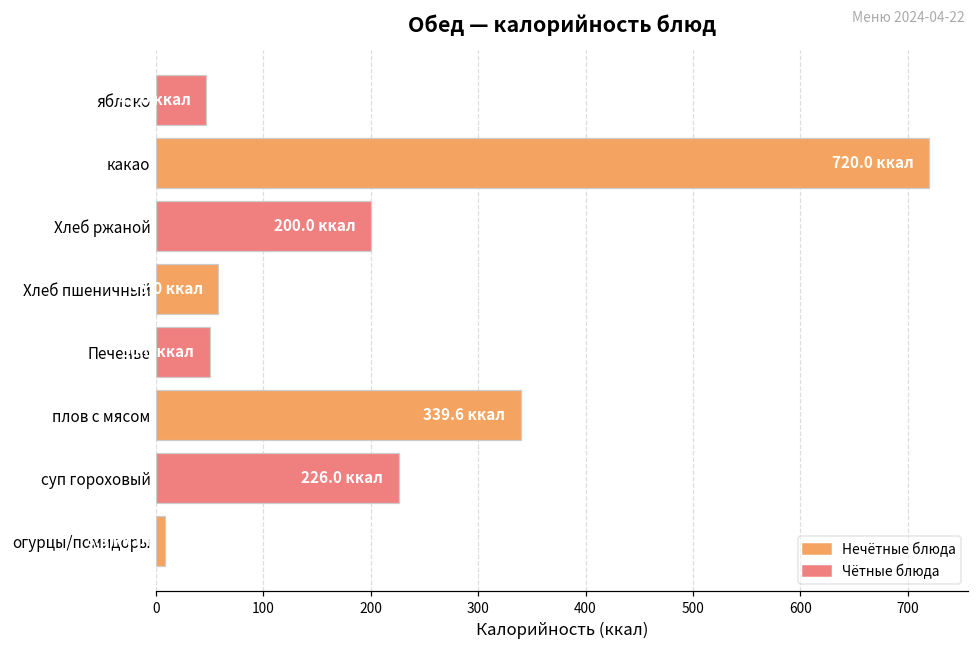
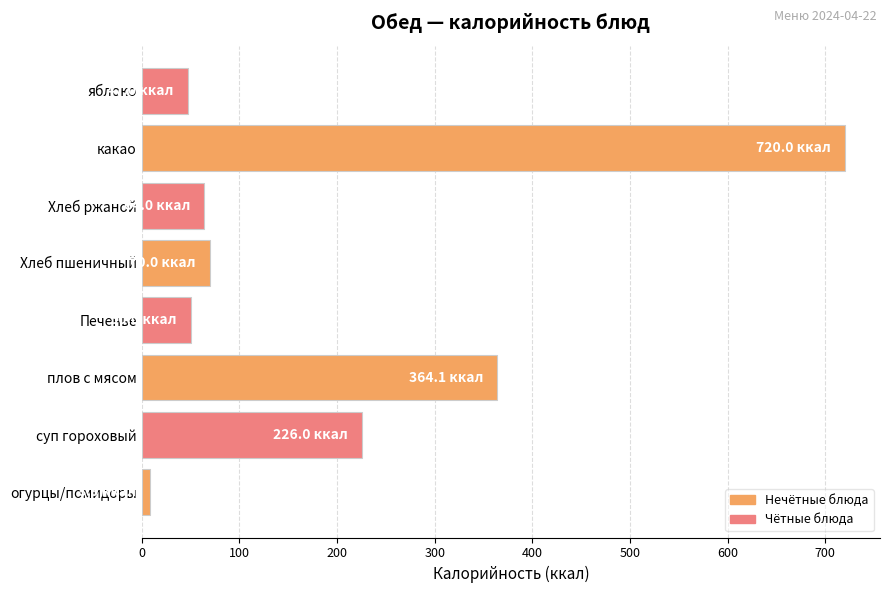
  {
    "какао": 720.0,
-   "Хлеб ржаной": 200.0,
-   "Хлеб пшеничный": 58.0,
+   "Хлеб ржаной": 64.0,
+   "Хлеб пшеничный": 70.0,
    "Печенье": 50.0,
-   "плов с мясом": 339.6,
+   "плов с мясом": 364.1,
    "суп гороховый": 226.0
  }
